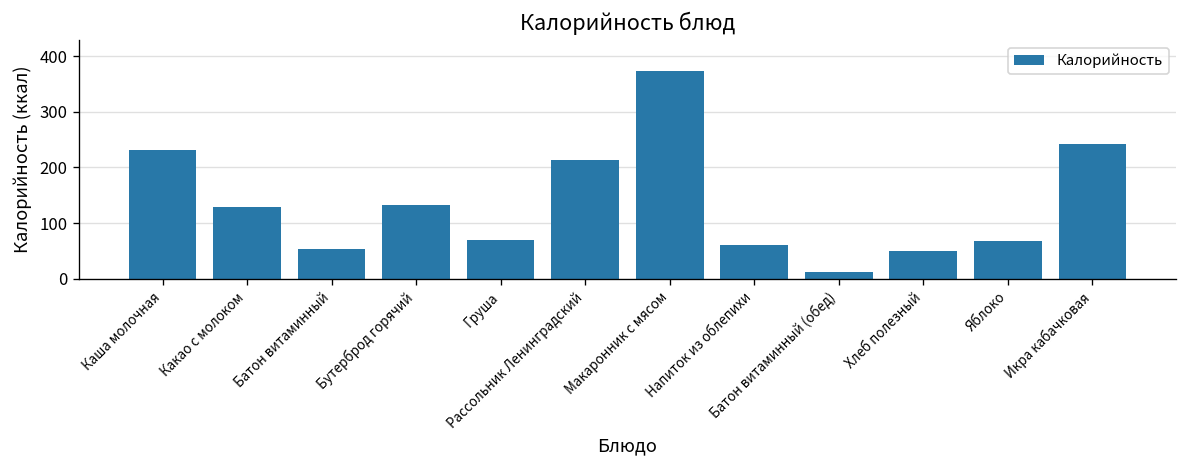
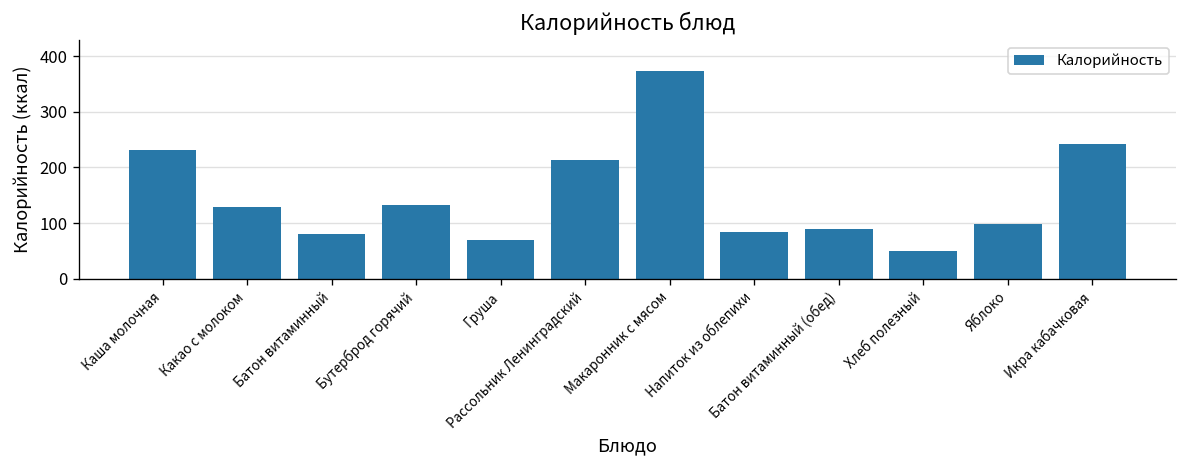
  {
    "Каша молочная": 230,
    "Какао с молоком": 130,
-   "Батон витаминный": 50,
+   "Батон витаминный": 80,
    "Бутерброд горячий": 130,
    "Груша": 70,
    "Рассольник Ленинградский": 210,
    "Макаронник с мясом": 370,
-   "Напиток из облепихи": 60,
-   "Батон витаминный (обед)": 10,
+   "Напиток из облепихи": 80,
+   "Батон витаминный (обед)": 90,
    "Хлеб полезный": 50,
-   "Яблоко": 70,
+   "Яблоко": 100,
    "Икра кабачковая": 240
  }
